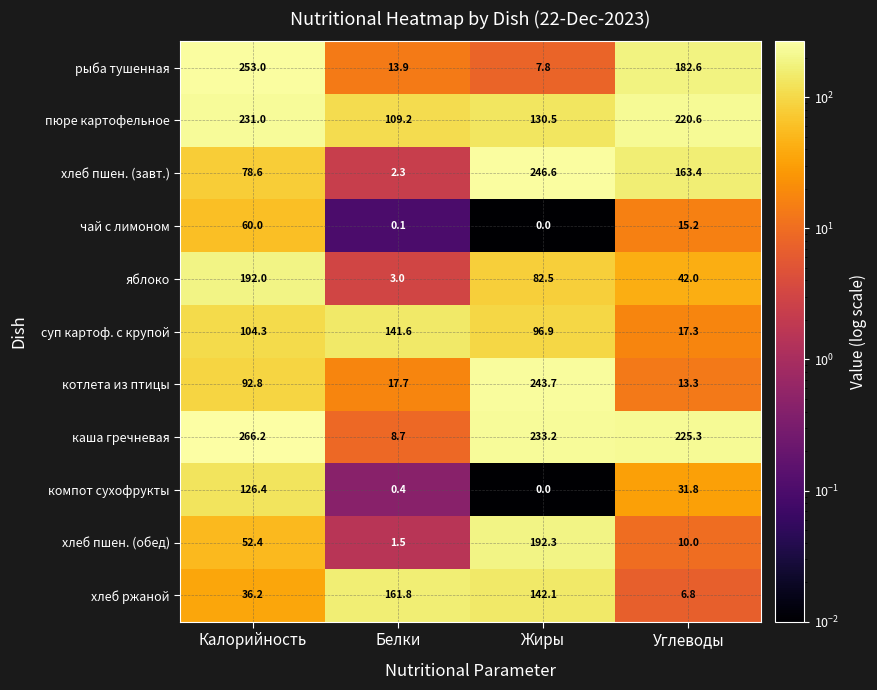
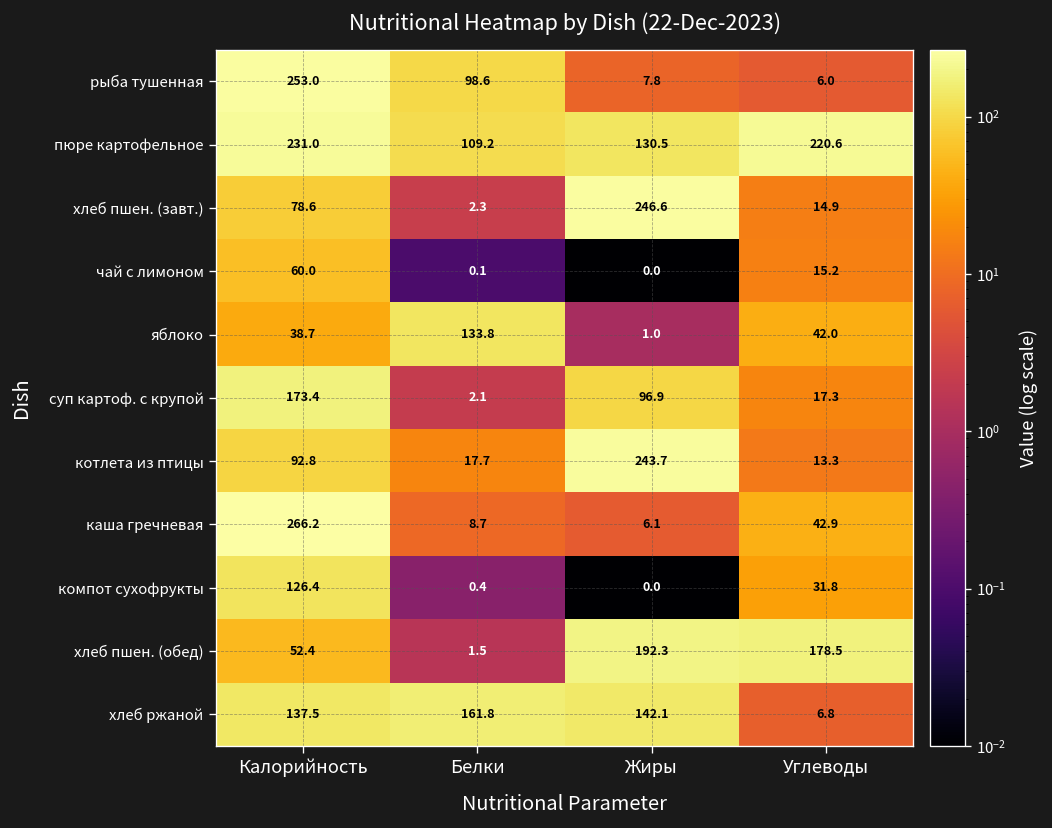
  {
    "рыба тушенная": {
      "Калорийность": 253.0,
-     "Белки": 13.9,
+     "Белки": 98.6,
      "Жиры": 7.8,
-     "Углеводы": 182.6
+     "Углеводы": 6.0
    },
    "пюре картофельное": {
      "Калорийность": 231.0,
      "Белки": 109.2,
      "Жиры": 130.5,
      "Углеводы": 220.6
    },
    "хлеб пшен. (завт.)": {
      "Калорийность": 78.6,
      "Белки": 2.3,
      "Жиры": 246.6,
-     "Углеводы": 163.4
+     "Углеводы": 14.9
    },
    "чай с лимоном": {
      "Калорийность": 60.0,
      "Белки": 0.1,
      "Жиры": 0.0,
      "Углеводы": 15.2
    },
    "яблоко": {
-     "Калорийность": 192.0,
-     "Белки": 3.0,
-     "Жиры": 82.5,
+     "Калорийность": 38.7,
+     "Белки": 133.8,
+     "Жиры": 1.0,
      "Углеводы": 42.0
    },
    "суп картоф. с крупой": {
-     "Калорийность": 104.3,
-     "Белки": 141.6,
+     "Калорийность": 173.4,
+     "Белки": 2.1,
      "Жиры": 96.9,
      "Углеводы": 17.3
    },
    "котлета из птицы": {
      "Калорийность": 92.8,
      "Белки": 17.7,
      "Жиры": 243.7,
      "Углеводы": 13.3
    },
    "каша гречневая": {
      "Калорийность": 266.2,
      "Белки": 8.7,
-     "Жиры": 233.2,
-     "Углеводы": 225.3
+     "Жиры": 6.1,
+     "Углеводы": 42.9
    },
    "компот сухофрукты": {
      "Калорийность": 126.4,
      "Белки": 0.4,
      "Жиры": 0.0,
      "Углеводы": 31.8
    },
    "хлеб пшен. (обед)": {
      "Калорийность": 52.4,
      "Белки": 1.5,
      "Жиры": 192.3,
-     "Углеводы": 10.0
+     "Углеводы": 178.5
    },
    "хлеб ржаной": {
-     "Калорийность": 36.2,
+     "Калорийность": 137.5,
      "Белки": 161.8,
      "Жиры": 142.1,
      "Углеводы": 6.8
    }
  }
